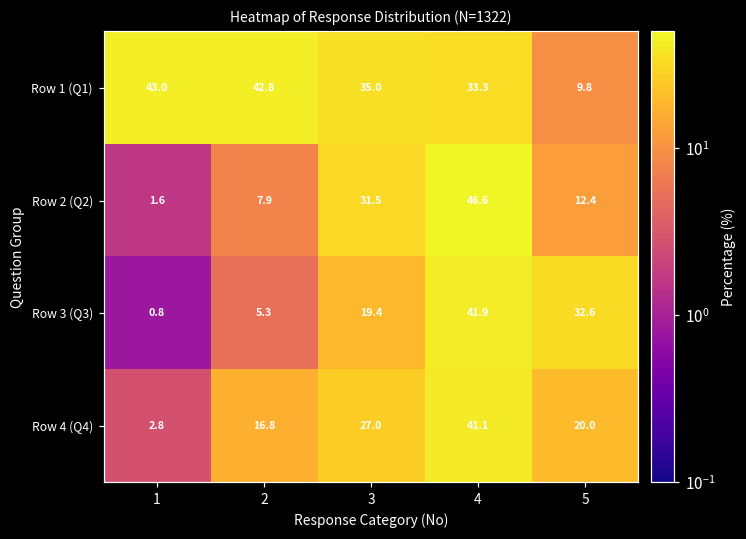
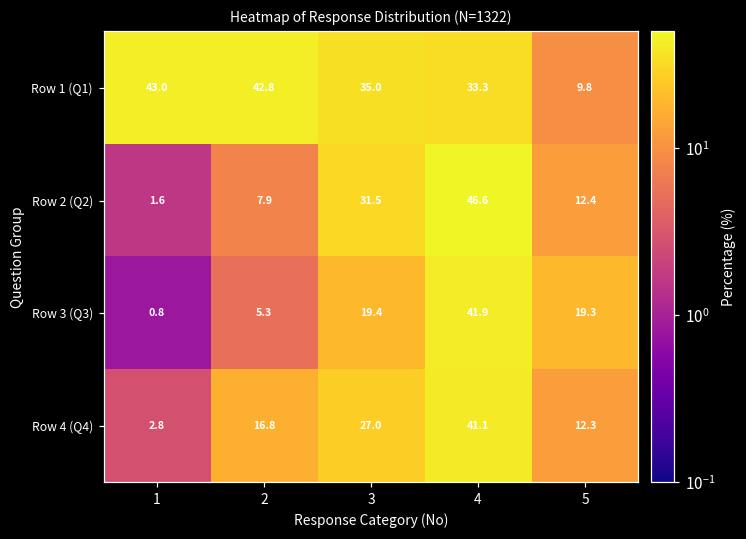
  {
    "Row 1 (Q1)": {
      "1": 43.0,
      "2": 42.8,
      "3": 35.0,
      "4": 33.3,
      "5": 9.8
    },
    "Row 2 (Q2)": {
      "1": 1.6,
      "2": 7.9,
      "3": 31.5,
      "4": 46.6,
      "5": 12.4
    },
    "Row 3 (Q3)": {
      "1": 0.8,
      "2": 5.3,
      "3": 19.4,
      "4": 41.9,
-     "5": 32.6
+     "5": 19.3
    },
    "Row 4 (Q4)": {
      "1": 2.8,
      "2": 16.8,
      "3": 27.0,
      "4": 41.1,
-     "5": 20.0
+     "5": 12.3
    }
  }
